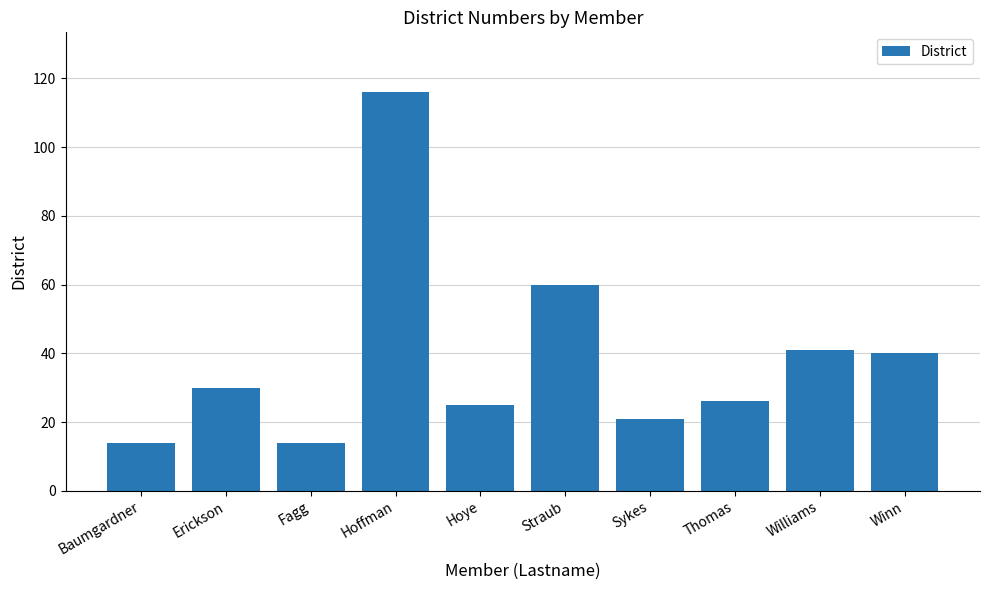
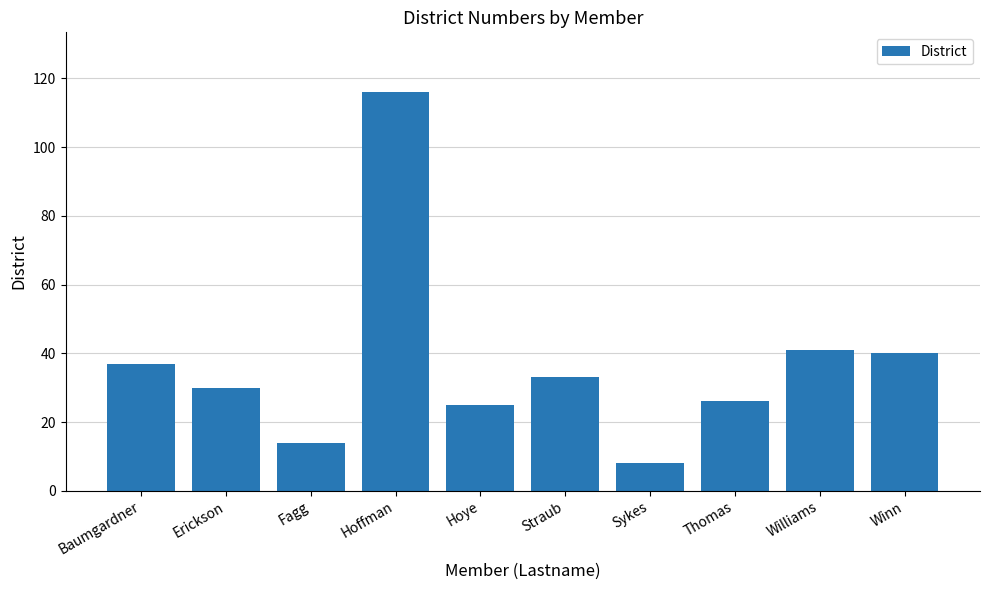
  {
-   "Baumgardner": 14,
+   "Baumgardner": 37,
    "Erickson": 30,
    "Fagg": 14,
    "Hoffman": 116,
    "Hoye": 25,
-   "Straub": 60,
-   "Sykes": 21,
+   "Straub": 33,
+   "Sykes": 8,
    "Thomas": 26,
    "Williams": 41,
    "Winn": 40
  }
